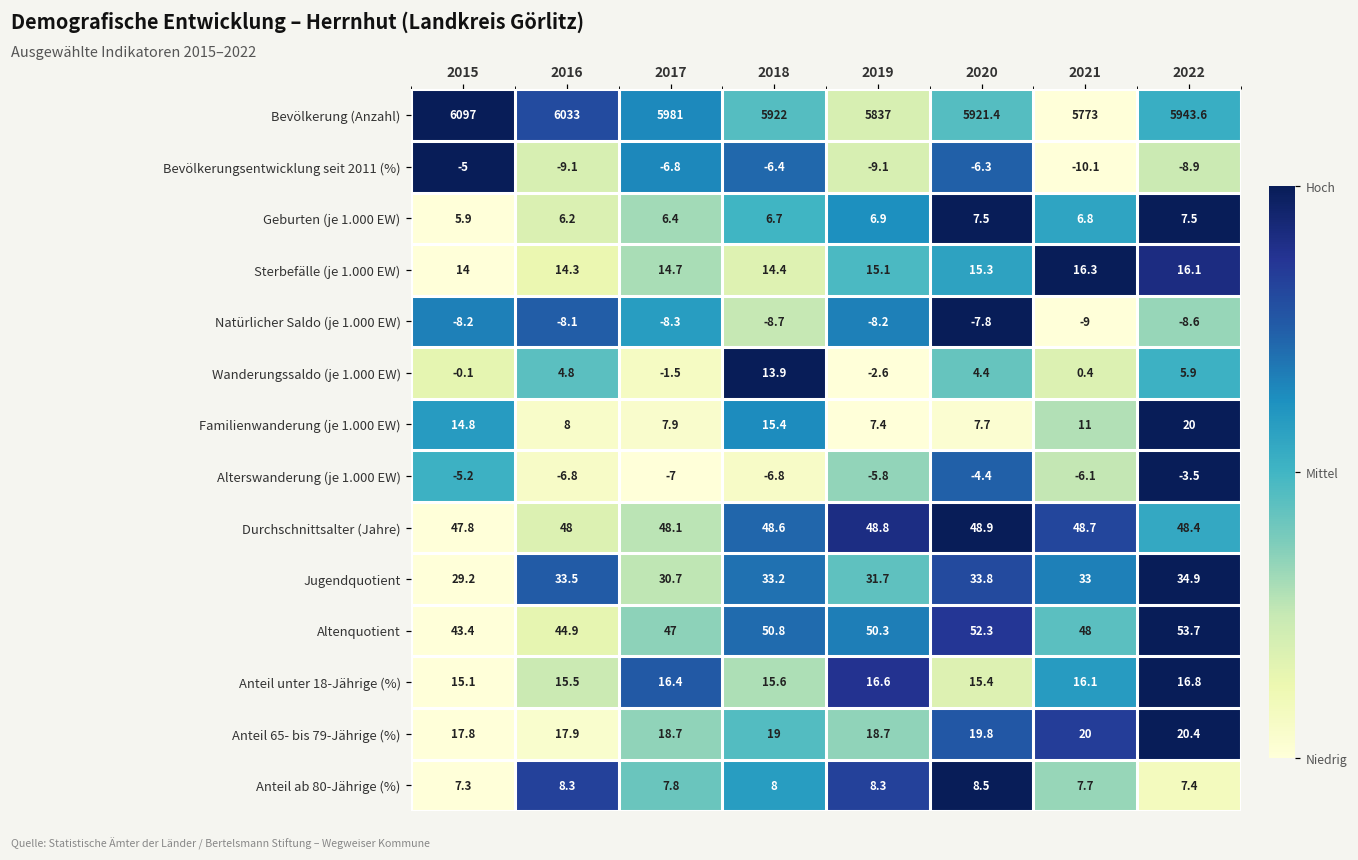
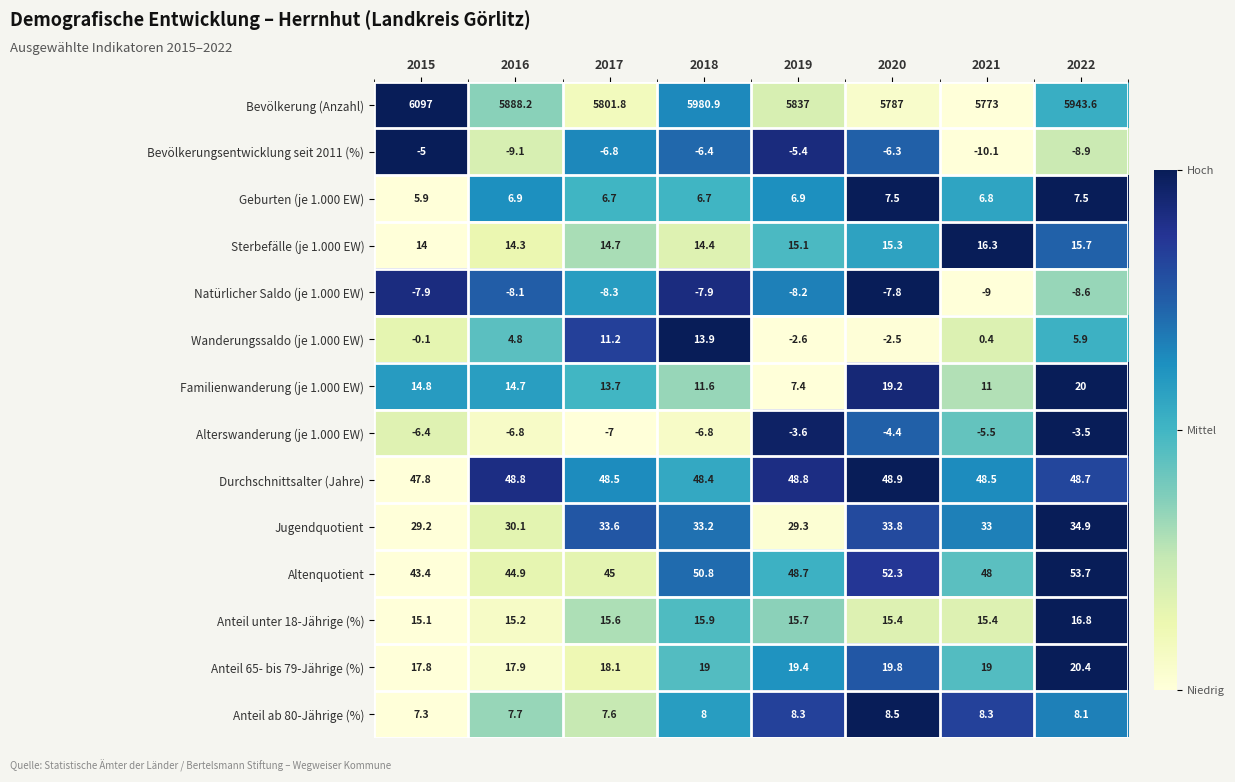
  {
    "Bevölkerung (Anzahl)": {
      "2015": 6097,
-     "2016": 6033,
-     "2017": 5981,
-     "2018": 5922,
+     "2016": 5888.2,
+     "2017": 5801.8,
+     "2018": 5980.9,
      "2019": 5837,
-     "2020": 5921.4,
+     "2020": 5787,
      "2021": 5773,
      "2022": 5943.6
    },
    "Bevölkerungsentwicklung seit 2011 (%)": {
      "2015": -5,
      "2016": -9.1,
      "2017": -6.8,
      "2018": -6.4,
-     "2019": -9.1,
+     "2019": -5.4,
      "2020": -6.3,
      "2021": -10.1,
      "2022": -8.9
    },
    "Geburten (je 1.000 EW)": {
      "2015": 5.9,
-     "2016": 6.2,
-     "2017": 6.4,
+     "2016": 6.9,
+     "2017": 6.7,
      "2018": 6.7,
      "2019": 6.9,
      "2020": 7.5,
      "2021": 6.8,
      "2022": 7.5
    },
    "Sterbefälle (je 1.000 EW)": {
      "2015": 14,
      "2016": 14.3,
      "2017": 14.7,
      "2018": 14.4,
      "2019": 15.1,
      "2020": 15.3,
      "2021": 16.3,
-     "2022": 16.1
+     "2022": 15.7
    },
    "Natürlicher Saldo (je 1.000 EW)": {
-     "2015": -8.2,
+     "2015": -7.9,
      "2016": -8.1,
      "2017": -8.3,
-     "2018": -8.7,
+     "2018": -7.9,
      "2019": -8.2,
      "2020": -7.8,
      "2021": -9,
      "2022": -8.6
    },
    "Wanderungssaldo (je 1.000 EW)": {
      "2015": -0.1,
      "2016": 4.8,
-     "2017": -1.5,
+     "2017": 11.2,
      "2018": 13.9,
      "2019": -2.6,
-     "2020": 4.4,
+     "2020": -2.5,
      "2021": 0.4,
      "2022": 5.9
    },
    "Familienwanderung (je 1.000 EW)": {
      "2015": 14.8,
-     "2016": 8,
-     "2017": 7.9,
-     "2018": 15.4,
+     "2016": 14.7,
+     "2017": 13.7,
+     "2018": 11.6,
      "2019": 7.4,
-     "2020": 7.7,
+     "2020": 19.2,
      "2021": 11,
      "2022": 20
    },
    "Alterswanderung (je 1.000 EW)": {
-     "2015": -5.2,
+     "2015": -6.4,
      "2016": -6.8,
      "2017": -7,
      "2018": -6.8,
-     "2019": -5.8,
+     "2019": -3.6,
      "2020": -4.4,
-     "2021": -6.1,
+     "2021": -5.5,
      "2022": -3.5
    },
    "Durchschnittsalter (Jahre)": {
      "2015": 47.8,
-     "2016": 48,
-     "2017": 48.1,
-     "2018": 48.6,
+     "2016": 48.8,
+     "2017": 48.5,
+     "2018": 48.4,
      "2019": 48.8,
      "2020": 48.9,
-     "2021": 48.7,
-     "2022": 48.4
+     "2021": 48.5,
+     "2022": 48.7
    },
    "Jugendquotient": {
      "2015": 29.2,
-     "2016": 33.5,
-     "2017": 30.7,
+     "2016": 30.1,
+     "2017": 33.6,
      "2018": 33.2,
-     "2019": 31.7,
+     "2019": 29.3,
      "2020": 33.8,
      "2021": 33,
      "2022": 34.9
    },
    "Altenquotient": {
      "2015": 43.4,
      "2016": 44.9,
-     "2017": 47,
+     "2017": 45,
      "2018": 50.8,
-     "2019": 50.3,
+     "2019": 48.7,
      "2020": 52.3,
      "2021": 48,
      "2022": 53.7
    },
    "Anteil unter 18-Jährige (%)": {
      "2015": 15.1,
-     "2016": 15.5,
-     "2017": 16.4,
-     "2018": 15.6,
-     "2019": 16.6,
+     "2016": 15.2,
+     "2017": 15.6,
+     "2018": 15.9,
+     "2019": 15.7,
      "2020": 15.4,
-     "2021": 16.1,
+     "2021": 15.4,
      "2022": 16.8
    },
    "Anteil 65- bis 79-Jährige (%)": {
      "2015": 17.8,
      "2016": 17.9,
-     "2017": 18.7,
+     "2017": 18.1,
      "2018": 19,
-     "2019": 18.7,
+     "2019": 19.4,
      "2020": 19.8,
-     "2021": 20,
+     "2021": 19,
      "2022": 20.4
    },
    "Anteil ab 80-Jährige (%)": {
      "2015": 7.3,
-     "2016": 8.3,
-     "2017": 7.8,
+     "2016": 7.7,
+     "2017": 7.6,
      "2018": 8,
      "2019": 8.3,
      "2020": 8.5,
-     "2021": 7.7,
-     "2022": 7.4
+     "2021": 8.3,
+     "2022": 8.1
    }
  }
